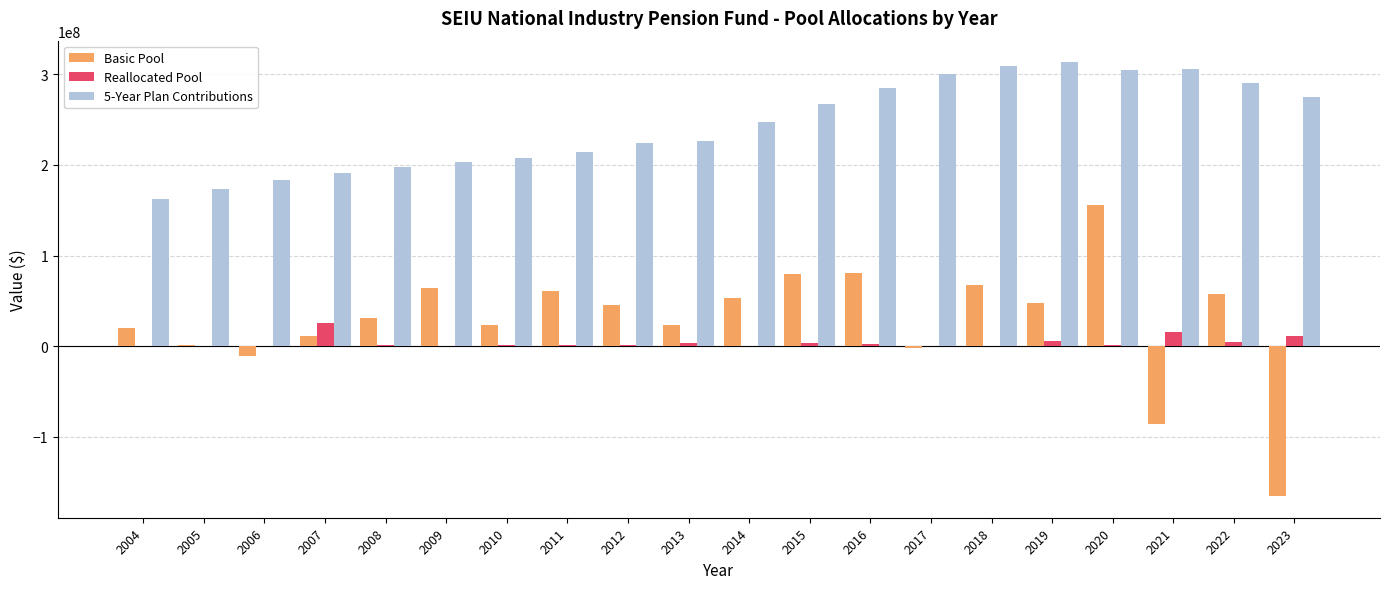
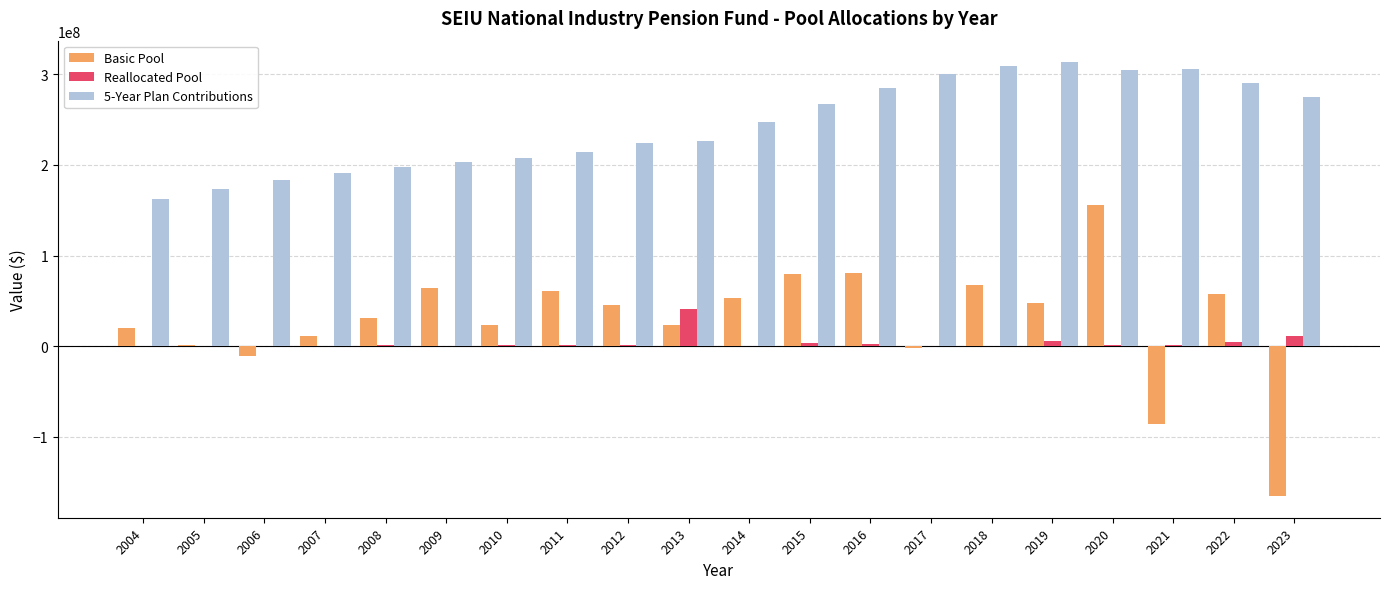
  {
    "Basic Pool": {
      "2004": 20000000,
      "2006": -10000000,
      "2007": 10000000,
      "2008": 30000000,
      "2009": 60000000,
      "2010": 20000000,
      "2011": 60000000,
      "2012": 50000000,
      "2013": 20000000,
      "2014": 50000000,
      "2015": 80000000,
      "2016": 80000000,
      "2018": 70000000,
      "2019": 50000000,
      "2020": 160000000,
      "2021": -90000000,
      "2022": 60000000,
      "2023": -170000000
    },
    "Reallocated Pool": {
-     "2007": 30000000,
-     "2013": 0,
+     "2007": 0,
+     "2013": 40000000,
      "2015": 0,
      "2019": 10000000,
-     "2021": 20000000,
+     "2021": 0,
      "2022": 10000000,
      "2023": 10000000
    },
    "5-Year Plan Contributions": {
      "2004": 160000000,
      "2005": 170000000,
      "2006": 180000000,
      "2007": 190000000,
      "2008": 200000000,
      "2009": 200000000,
      "2010": 210000000,
      "2011": 210000000,
      "2012": 220000000,
      "2013": 230000000,
      "2014": 250000000,
      "2015": 270000000,
      "2016": 290000000,
      "2017": 300000000,
      "2018": 310000000,
      "2019": 310000000,
      "2020": 300000000,
      "2021": 310000000,
      "2022": 290000000,
      "2023": 270000000
    }
  }
